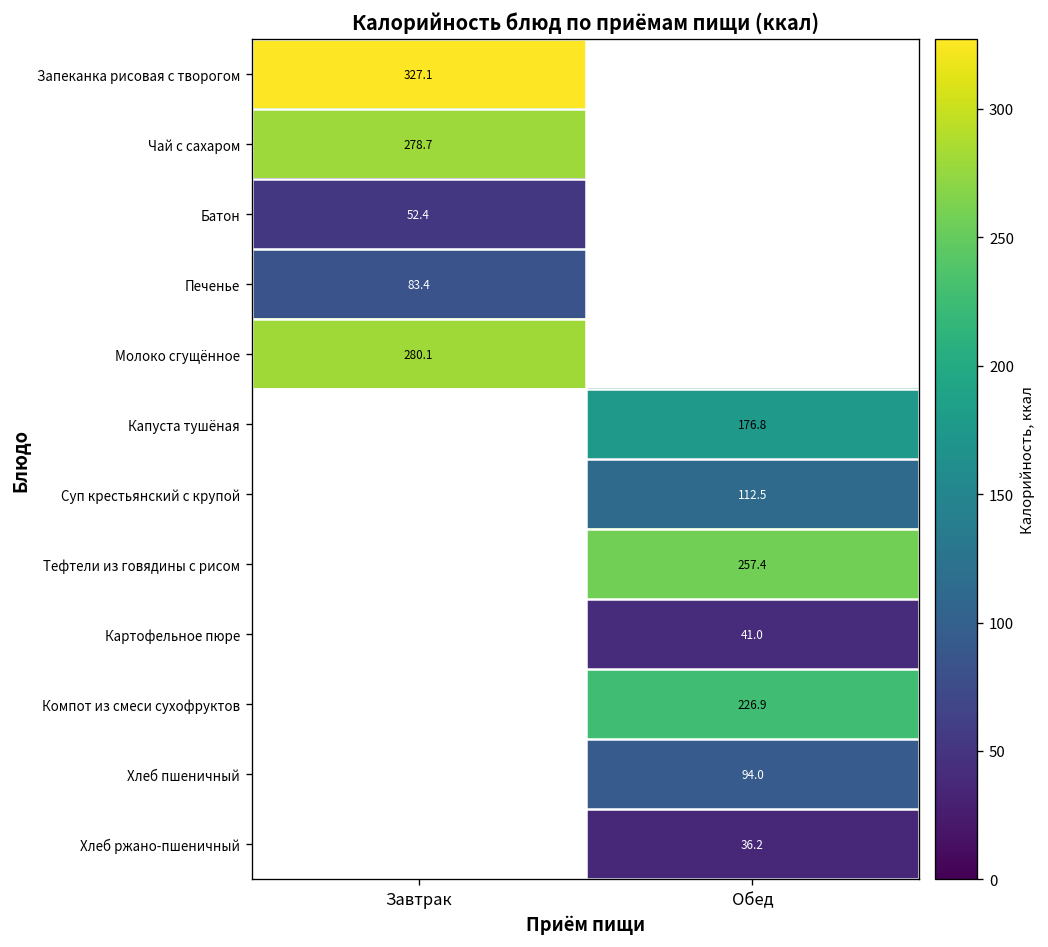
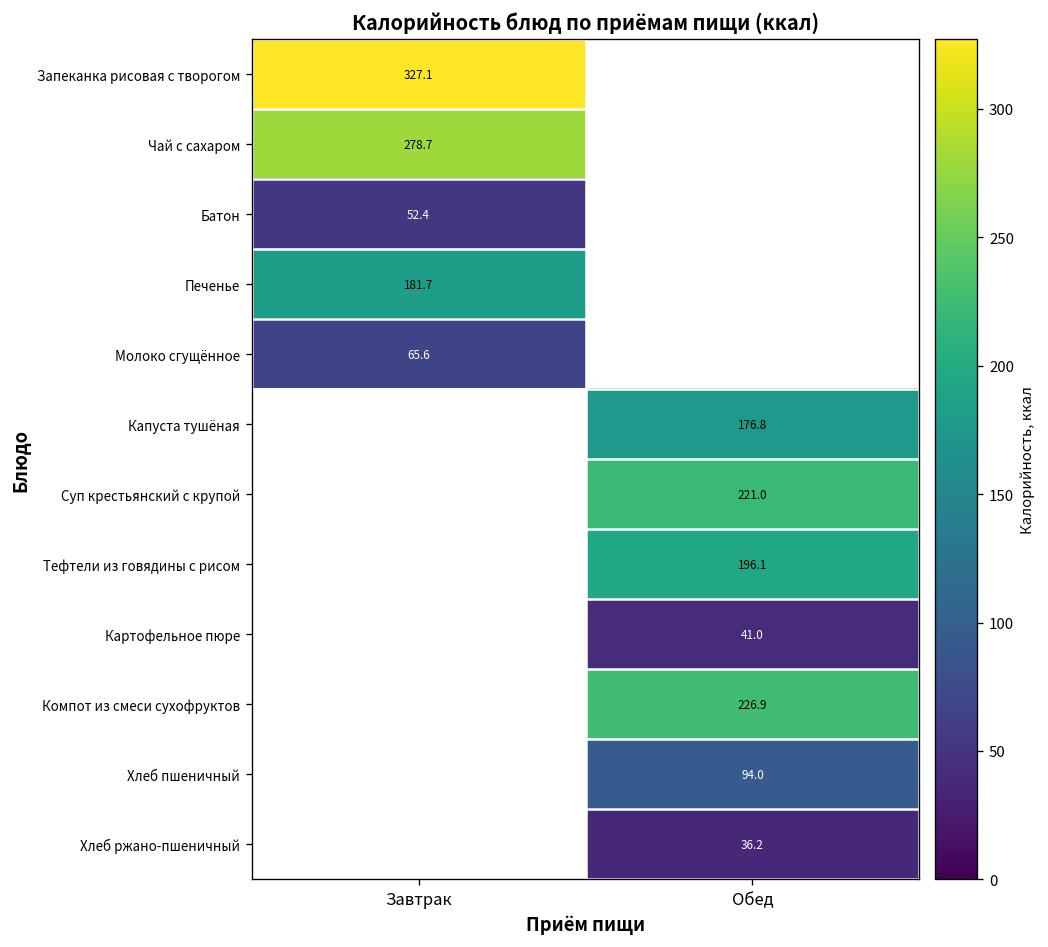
  {
    "Запеканка рисовая с творогом": {
      "Завтрак": 327.1
    },
    "Чай с сахаром": {
      "Завтрак": 278.7
    },
    "Батон": {
      "Завтрак": 52.4
    },
    "Печенье": {
-     "Завтрак": 83.4
+     "Завтрак": 181.7
    },
    "Молоко сгущённое": {
-     "Завтрак": 280.1
+     "Завтрак": 65.6
    },
    "Капуста тушёная": {
      "Обед": 176.8
    },
    "Суп крестьянский с крупой": {
-     "Обед": 112.5
+     "Обед": 221.0
    },
    "Тефтели из говядины с рисом": {
-     "Обед": 257.4
+     "Обед": 196.1
    },
    "Картофельное пюре": {
      "Обед": 41.0
    },
    "Компот из смеси сухофруктов": {
      "Обед": 226.9
    },
    "Хлеб пшеничный": {
      "Обед": 94.0
    },
    "Хлеб ржано-пшеничный": {
      "Обед": 36.2
    }
  }
